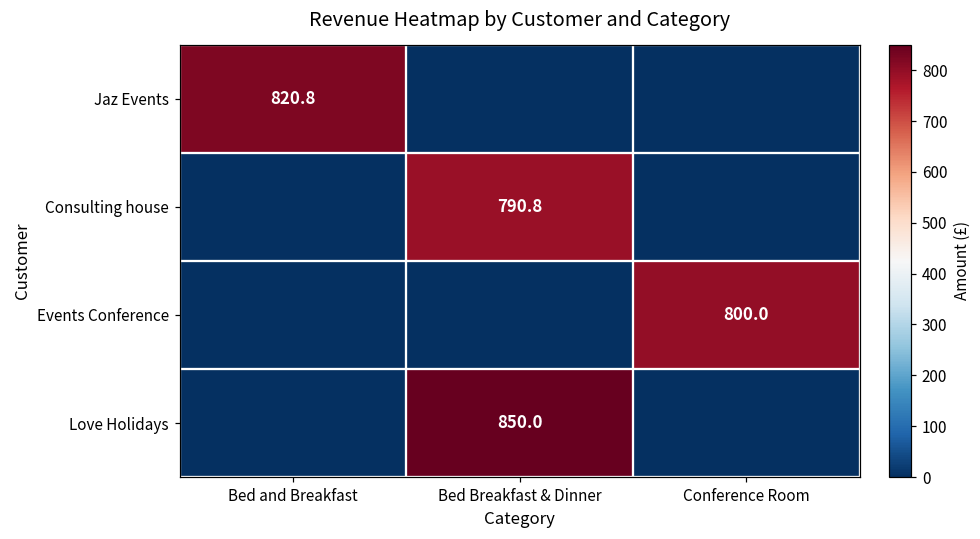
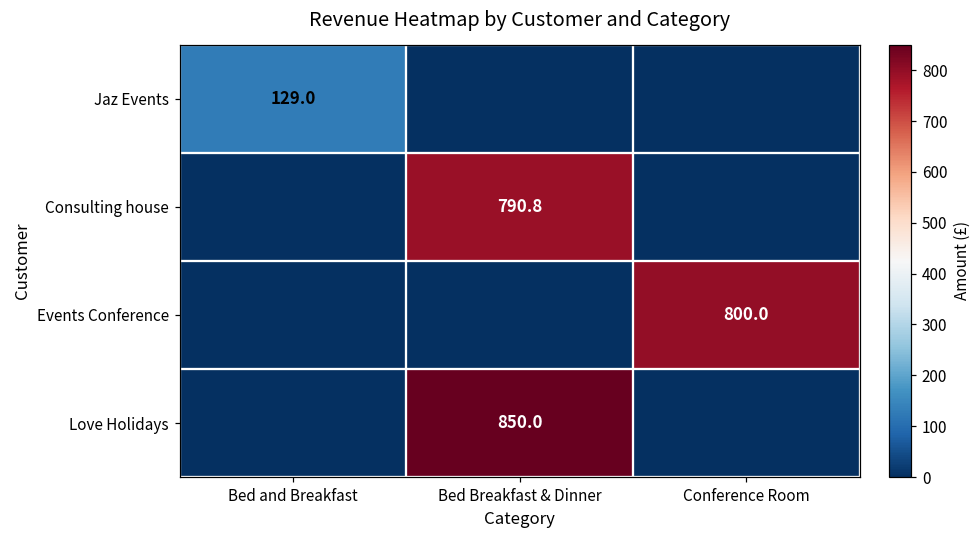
  {
    "Jaz Events": {
-     "Bed and Breakfast": 820.8
+     "Bed and Breakfast": 129.0
    },
    "Consulting house": {
      "Bed Breakfast & Dinner": 790.8
    },
    "Events Conference": {
      "Conference Room": 800.0
    },
    "Love Holidays": {
      "Bed Breakfast & Dinner": 850.0
    }
  }
